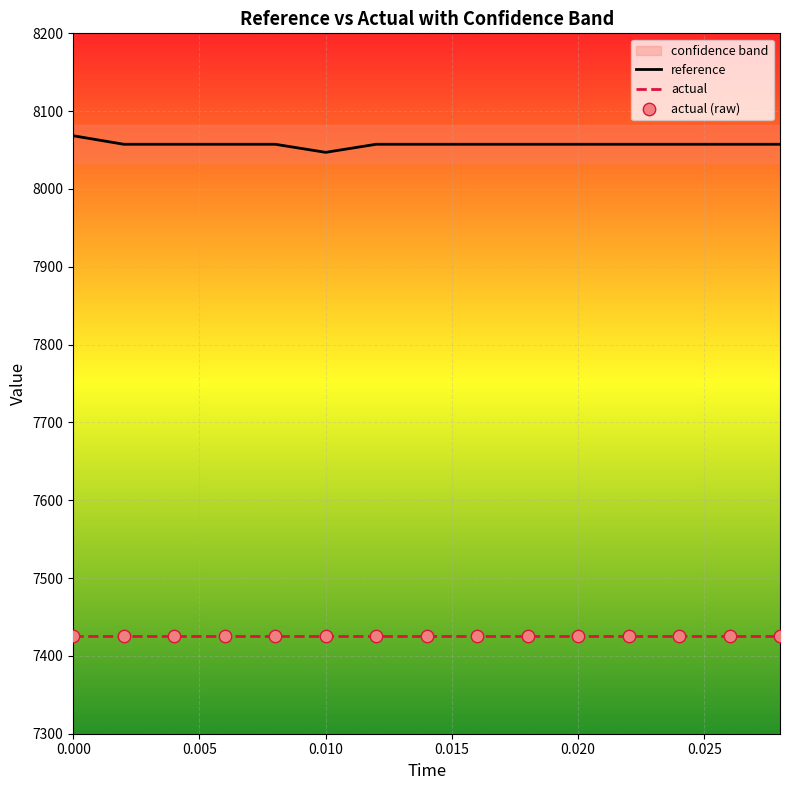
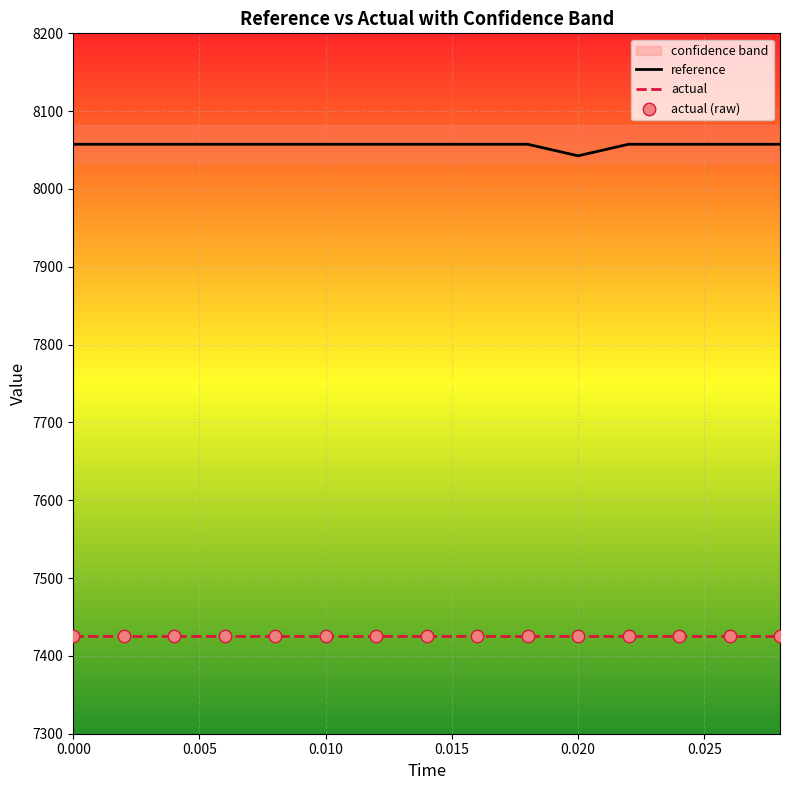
  {
    "reference": {
-     "0.000": 8070,
-     "0.010": 8050,
-     "0.020": 8060
+     "0.000": 8060,
+     "0.010": 8060,
+     "0.020": 8040
    }
  }
